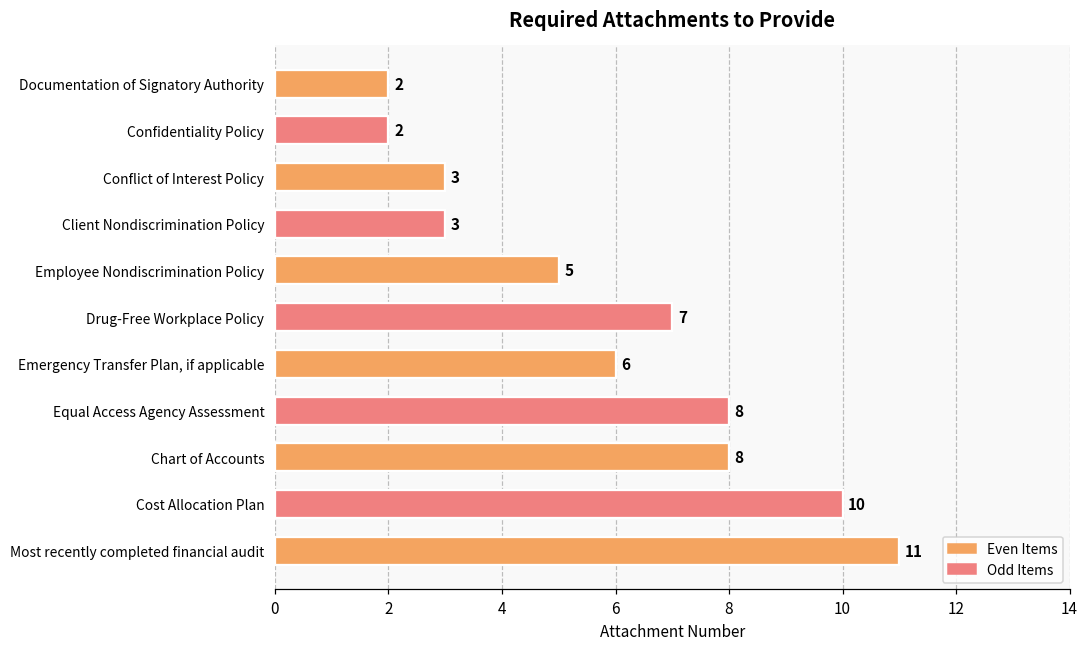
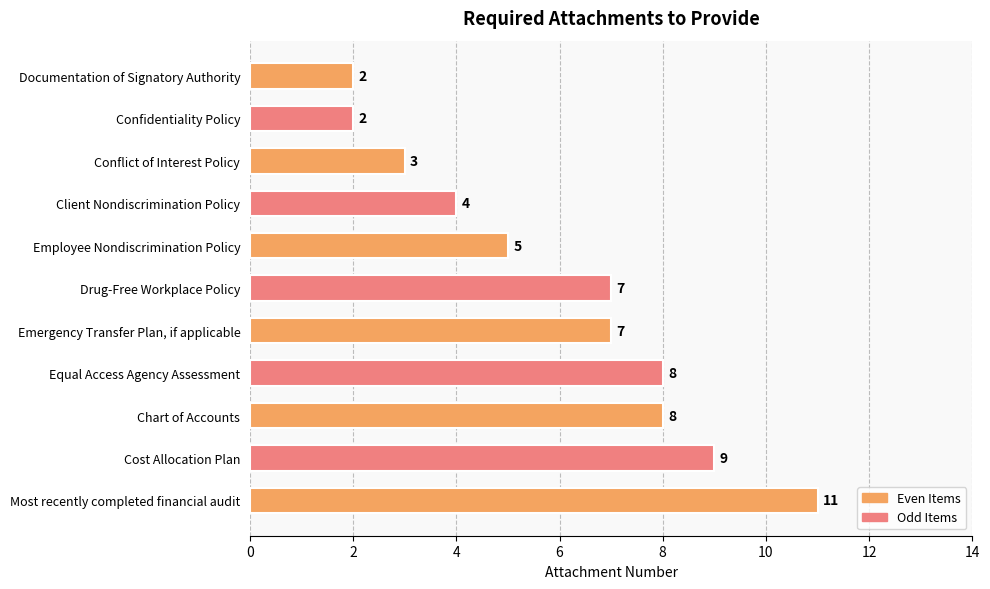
  {
    "Documentation of Signatory Authority": 2,
    "Confidentiality Policy": 2,
    "Conflict of Interest Policy": 3,
-   "Client Nondiscrimination Policy": 3,
+   "Client Nondiscrimination Policy": 4,
    "Employee Nondiscrimination Policy": 5,
    "Drug-Free Workplace Policy": 7,
-   "Emergency Transfer Plan, if applicable": 6,
+   "Emergency Transfer Plan, if applicable": 7,
    "Equal Access Agency Assessment": 8,
    "Chart of Accounts": 8,
-   "Cost Allocation Plan": 10,
+   "Cost Allocation Plan": 9,
    "Most recently completed financial audit": 11
  }
